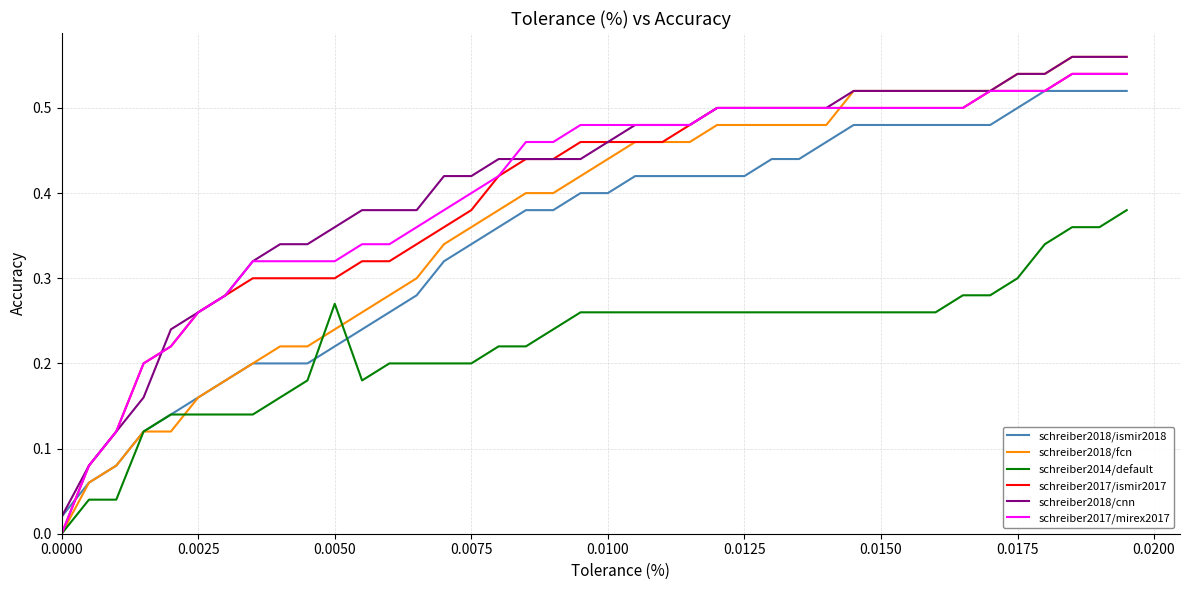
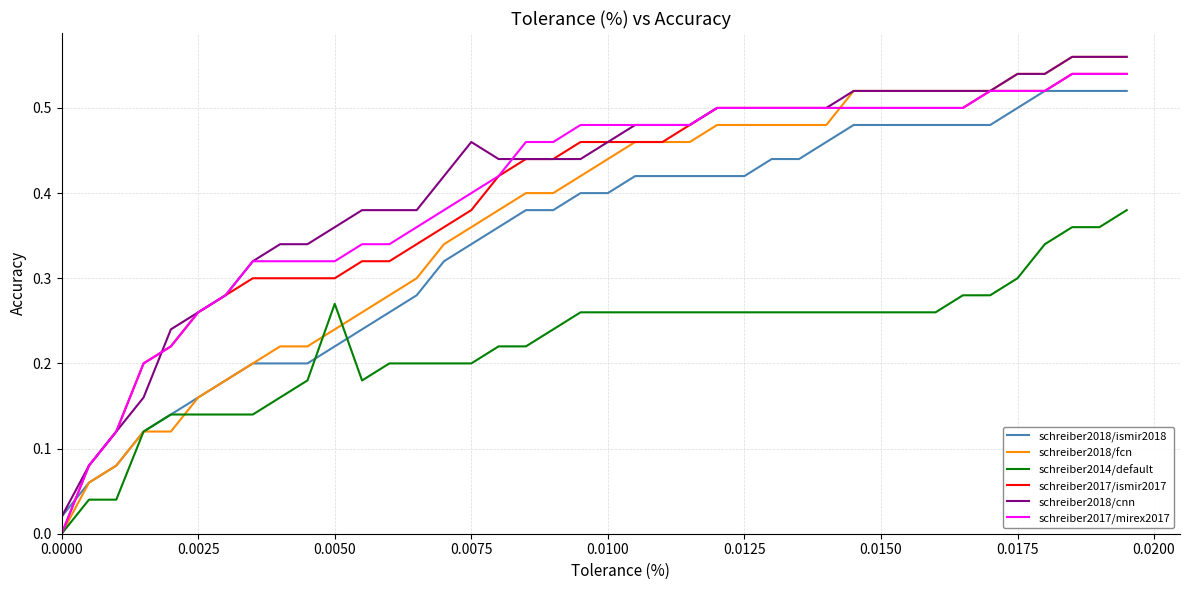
  {
    "schreiber2018/ismir2018": {
      "0.0050": 0.22,
      "0.0075": 0.34,
      "0.0100": 0.40,
      "0.0125": 0.42,
      "0.0150": 0.48,
      "0.0175": 0.50
    },
    "schreiber2018/fcn": {
      "0.0050": 0.24,
      "0.0075": 0.36,
      "0.0100": 0.44,
      "0.0125": 0.48
    },
    "schreiber2014/default": {
      "0.0025": 0.14,
      "0.0050": 0.27,
      "0.0075": 0.20,
      "0.0100": 0.26,
      "0.0125": 0.26,
      "0.0150": 0.26,
      "0.0175": 0.30
    },
    "schreiber2017/ismir2017": {
      "0.0050": 0.30,
      "0.0075": 0.38
    },
    "schreiber2018/cnn": {
      "0.0050": 0.36,
-     "0.0075": 0.42
+     "0.0075": 0.46
    },
    "schreiber2017/mirex2017": {
      "0.0050": 0.32,
      "0.0075": 0.40,
      "0.0100": 0.48
    }
  }
